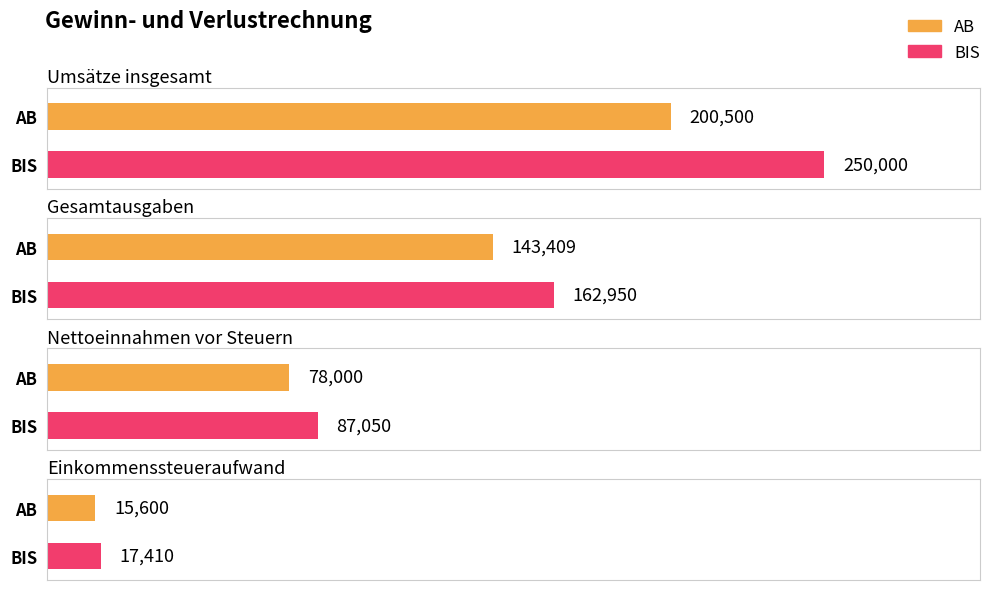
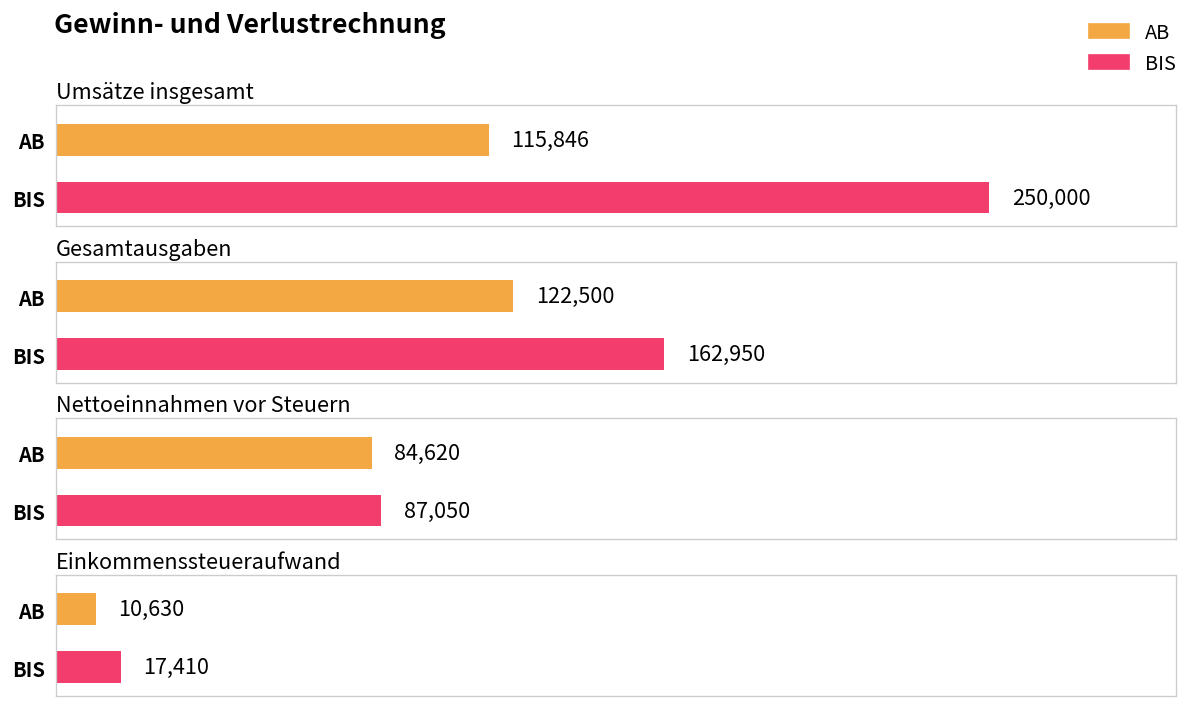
  {
    "Umsätze insgesamt": {
-     "AB": "200,500",
+     "AB": "115,846",
      "BIS": "250,000"
    },
    "Gesamtausgaben": {
-     "AB": "143,409",
+     "AB": "122,500",
      "BIS": "162,950"
    },
    "Nettoeinnahmen vor Steuern": {
-     "AB": "78,000",
+     "AB": "84,620",
      "BIS": "87,050"
    },
    "Einkommenssteueraufwand": {
-     "AB": "15,600",
+     "AB": "10,630",
      "BIS": "17,410"
    }
  }
